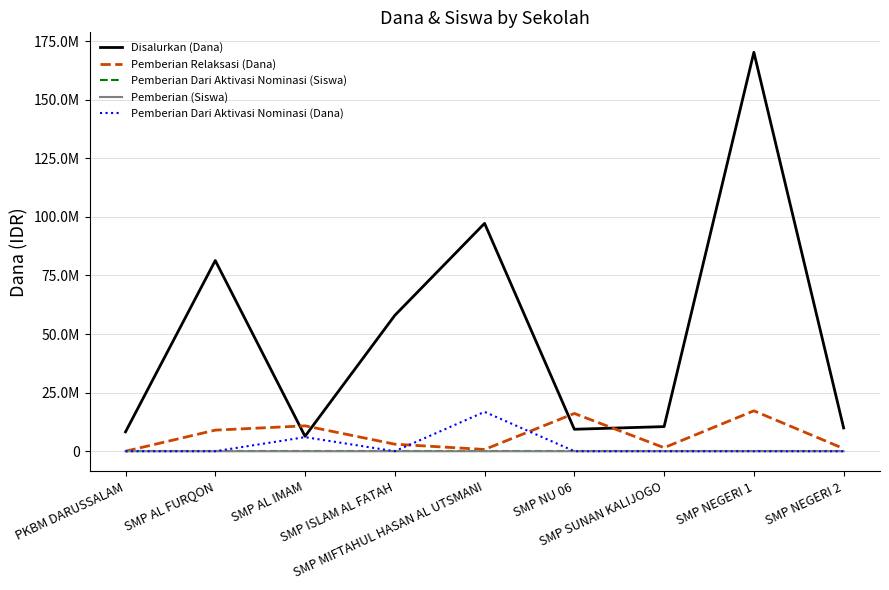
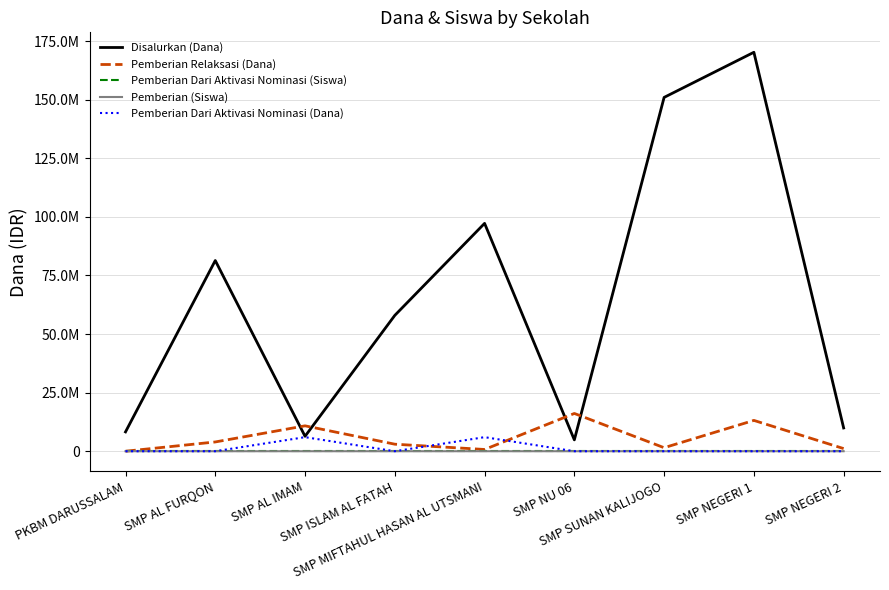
  {
    "Disalurkan (Dana)": {
      "PKBM DARUSSALAM": 8000000,
      "SMP AL FURQON": 81000000,
      "SMP ISLAM AL FATAH": 58000000,
      "SMP MIFTAHUL HASAN AL UTSMANI": 97000000,
-     "SMP NU 06": 9000000,
-     "SMP SUNAN KALIJOGO": 11000000,
+     "SMP NU 06": 5000000,
+     "SMP SUNAN KALIJOGO": 151000000,
      "SMP NEGERI 1": 170000000,
      "SMP NEGERI 2": 10000000
    },
    "Pemberian Relaksasi (Dana)": {
-     "SMP AL FURQON": 9000000,
+     "SMP AL FURQON": 4000000,
      "SMP AL IMAM": 11000000,
      "SMP ISLAM AL FATAH": 3000000,
      "SMP NU 06": 16000000,
      "SMP SUNAN KALIJOGO": 2000000,
-     "SMP NEGERI 1": 17000000,
+     "SMP NEGERI 1": 13000000,
      "SMP NEGERI 2": 1000000
    },
    "Pemberian (Siswa)": {
      "SMP AL IMAM": 0
    },
    "Pemberian Dari Aktivasi Nominasi (Dana)": {
-     "SMP MIFTAHUL HASAN AL UTSMANI": 17000000
+     "SMP MIFTAHUL HASAN AL UTSMANI": 6000000
    }
  }
